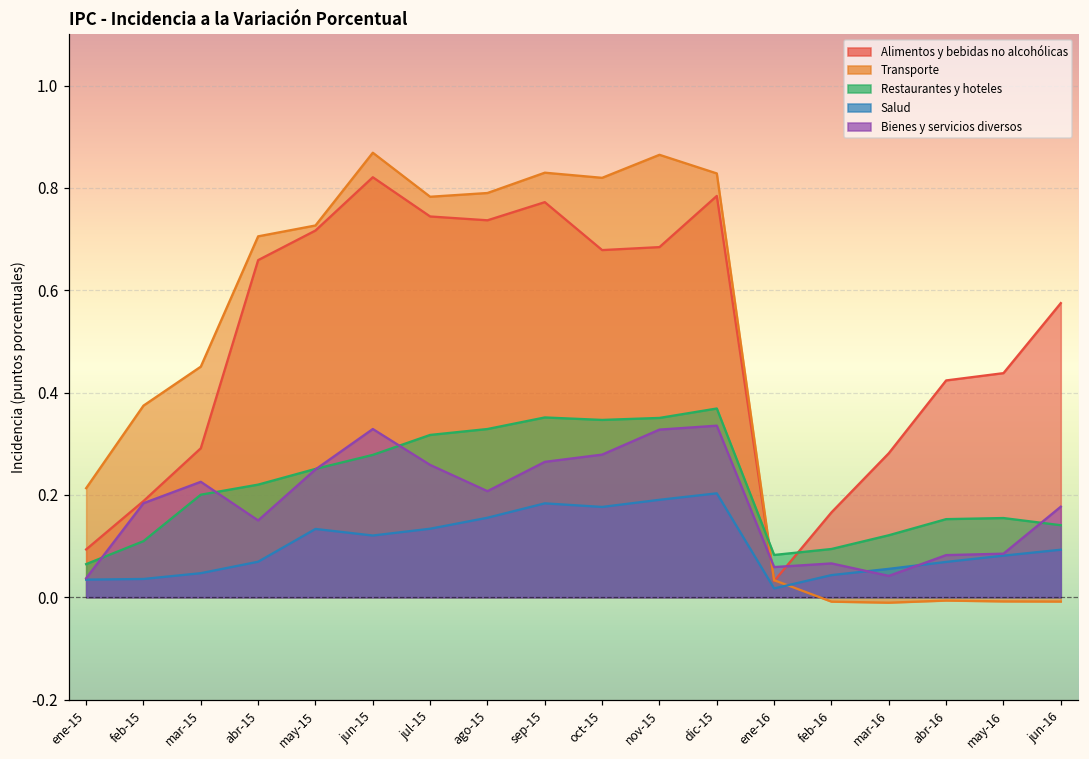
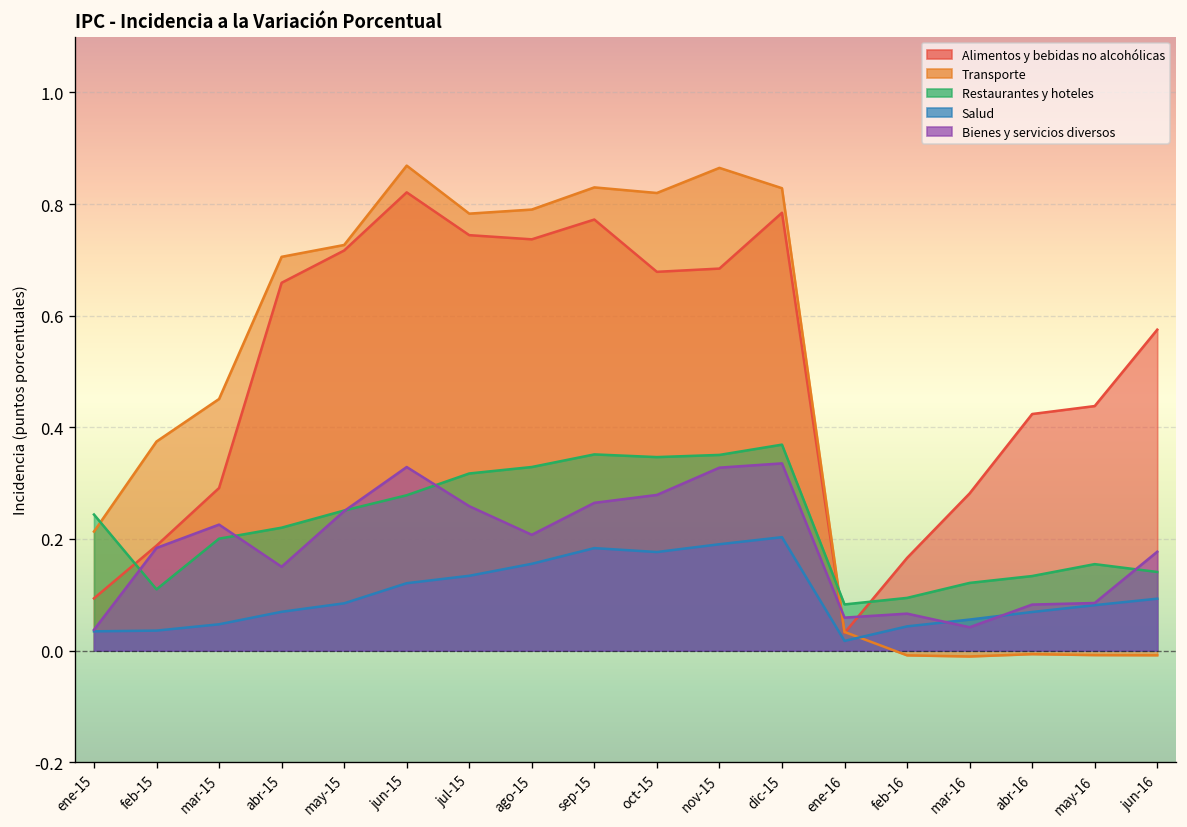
  {
    "Restaurantes y hoteles": {
-     "ene-15": 0.06,
+     "ene-15": 0.24,
      "feb-15": 0.11,
      "mar-15": 0.20,
      "abr-15": 0.22,
      "jun-15": 0.28,
      "jul-15": 0.32,
      "ago-15": 0.33,
      "sep-15": 0.35,
      "oct-15": 0.35,
      "nov-15": 0.35,
      "dic-15": 0.37,
      "ene-16": 0.08,
      "feb-16": 0.09,
      "mar-16": 0.12,
-     "abr-16": 0.15,
+     "abr-16": 0.13,
      "may-16": 0.15,
      "jun-16": 0.14
    },
    "Salud": {
      "feb-15": 0.04,
      "mar-15": 0.05,
      "abr-15": 0.07,
-     "may-15": 0.13,
+     "may-15": 0.08,
      "jun-15": 0.12,
      "jul-15": 0.13,
      "ago-15": 0.16,
      "sep-15": 0.18,
      "oct-15": 0.18,
      "nov-15": 0.19,
      "dic-15": 0.20,
      "ene-16": 0.02,
      "feb-16": 0.04,
      "mar-16": 0.06,
      "abr-16": 0.07,
      "jun-16": 0.09
    },
    "Bienes y servicios diversos": {
      "mar-15": 0.23,
      "abr-15": 0.15,
      "jun-15": 0.33,
      "jul-15": 0.26,
      "ago-15": 0.21,
      "sep-15": 0.26,
      "oct-15": 0.28,
      "nov-15": 0.33,
      "dic-15": 0.34,
      "ene-16": 0.06,
      "feb-16": 0.07,
      "mar-16": 0.04,
      "abr-16": 0.08,
      "jun-16": 0.18
    }
  }
